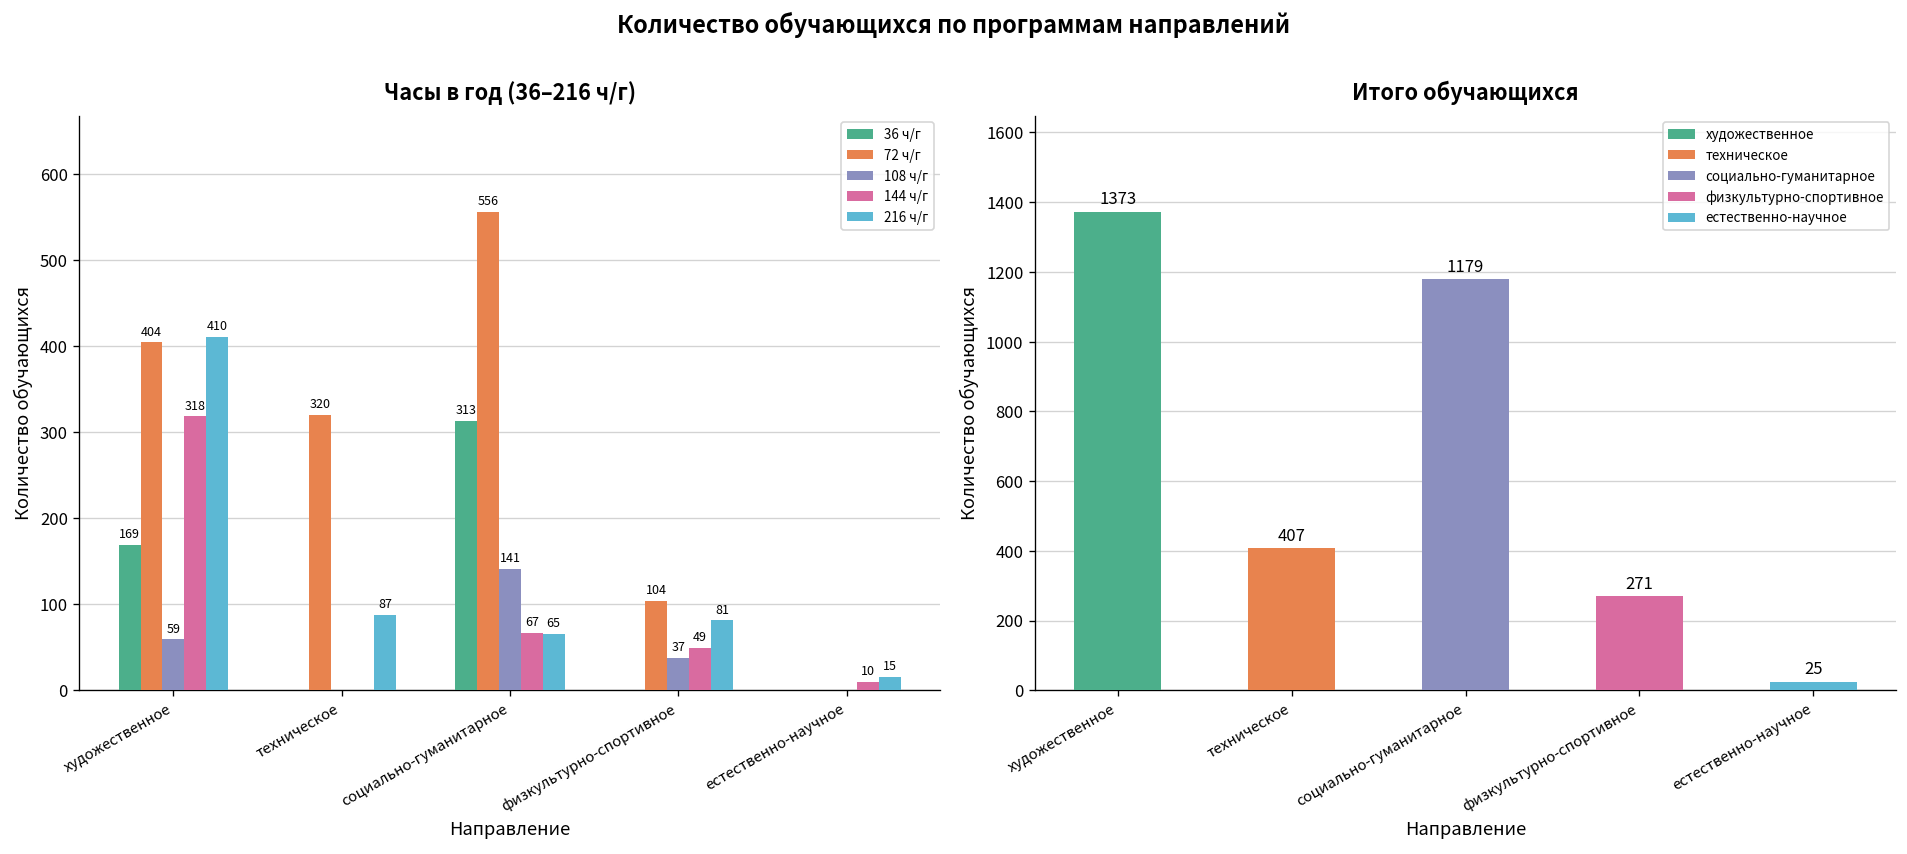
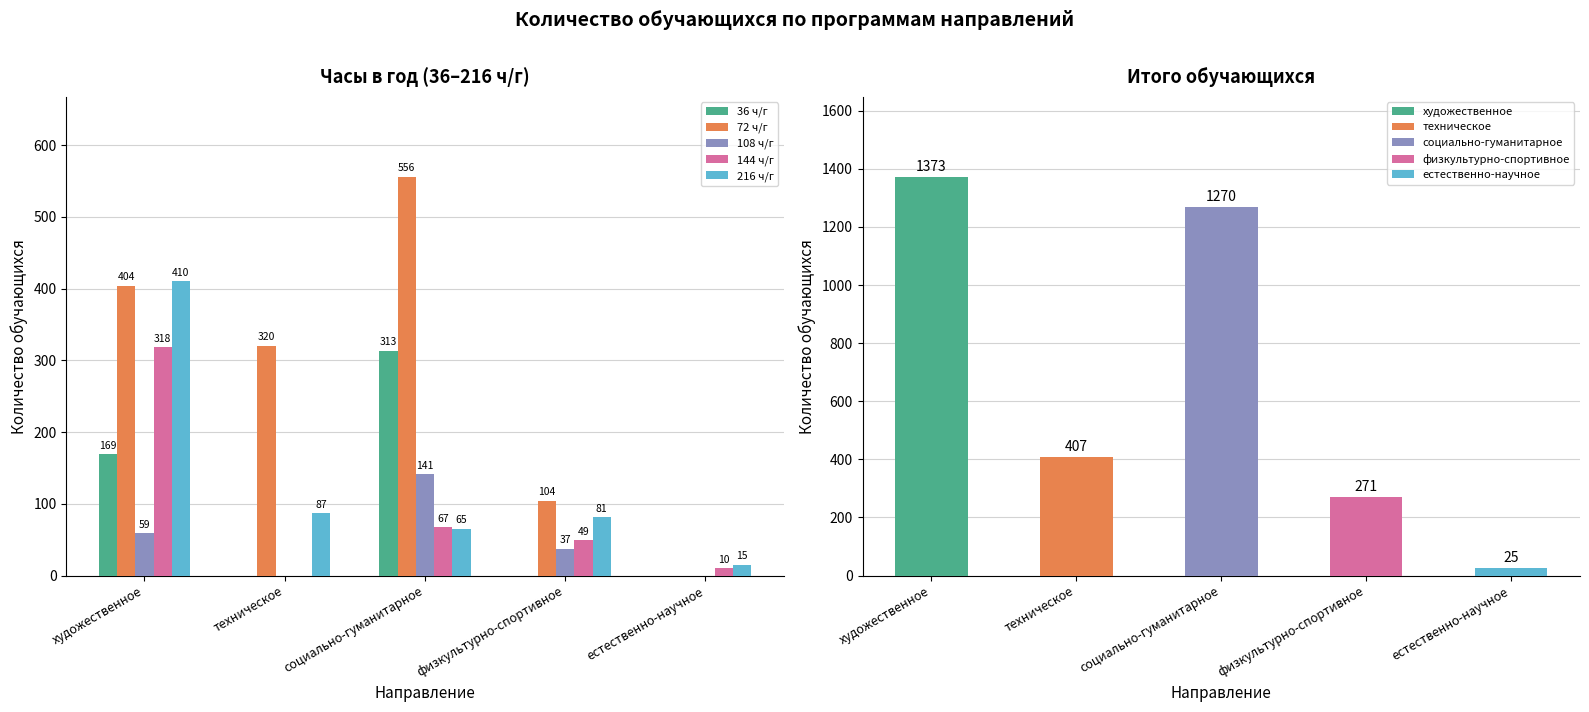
  {
    "Часы в год (36–216 ч/г)": {
      "36 ч/г": {
        "художественное": 169,
        "социально-гуманитарное": 313
      },
      "72 ч/г": {
        "художественное": 404,
        "техническое": 320,
        "социально-гуманитарное": 556,
        "физкультурно-спортивное": 104
      },
      "108 ч/г": {
        "художественное": 59,
        "социально-гуманитарное": 141,
        "физкультурно-спортивное": 37
      },
      "144 ч/г": {
        "художественное": 318,
        "социально-гуманитарное": 67,
        "физкультурно-спортивное": 49,
        "естественно-научное": 10
      },
      "216 ч/г": {
        "художественное": 410,
        "техническое": 87,
        "социально-гуманитарное": 65,
        "физкультурно-спортивное": 81,
        "естественно-научное": 15
      }
    },
    "Итого обучающихся": {
      "художественное": 1373,
      "техническое": 407,
-     "социально-гуманитарное": 1179,
+     "социально-гуманитарное": 1270,
      "физкультурно-спортивное": 271,
      "естественно-научное": 25
    }
  }
